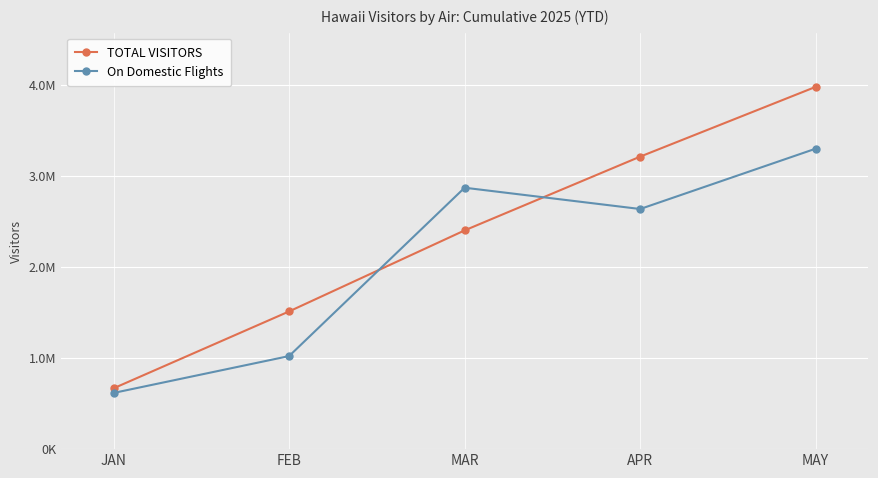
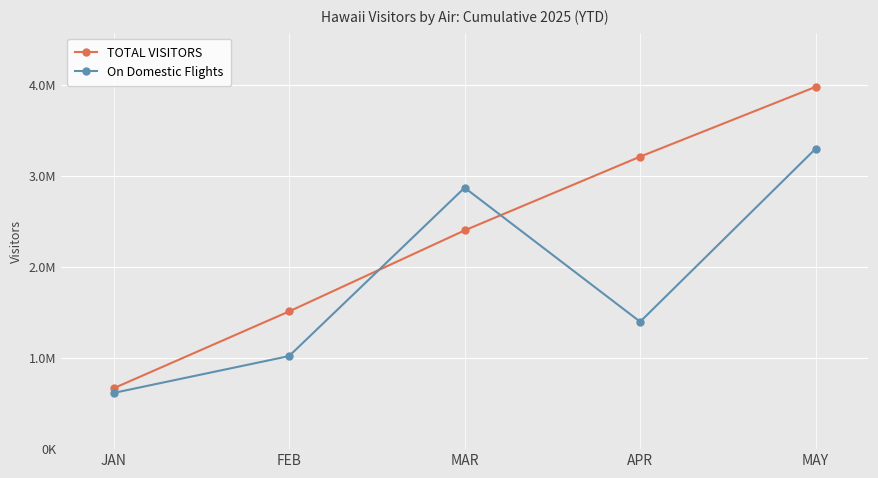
  {
    "TOTAL VISITORS": {
      "JAN": 700000,
      "FEB": 1500000,
      "MAR": 2400000,
      "APR": 3200000,
      "MAY": 4000000
    },
    "On Domestic Flights": {
      "JAN": 600000,
      "FEB": 1000000,
      "MAR": 2900000,
-     "APR": 2600000,
+     "APR": 1400000,
      "MAY": 3300000
    }
  }
